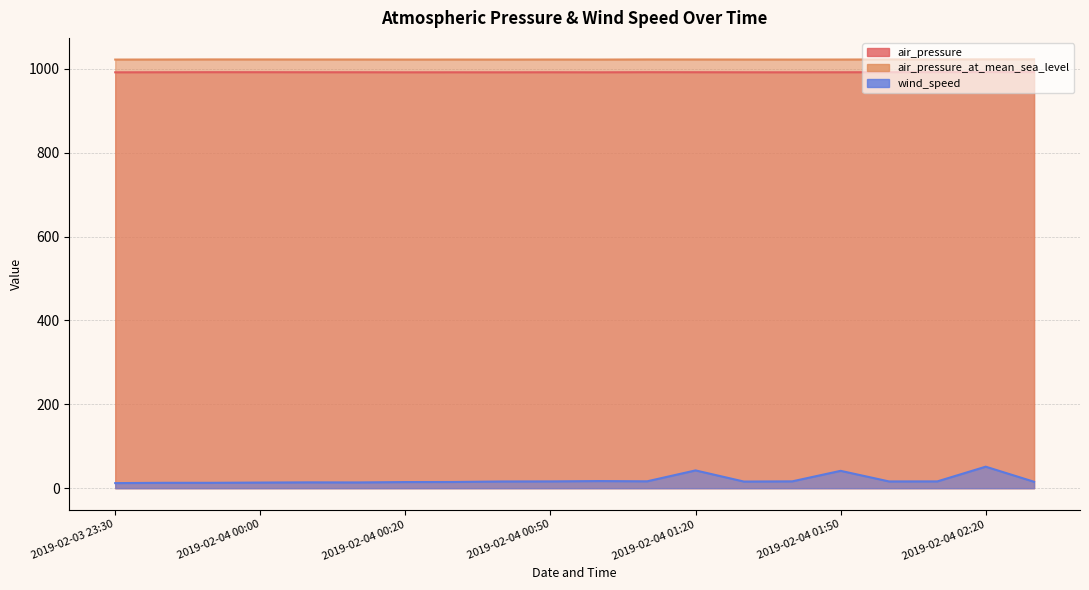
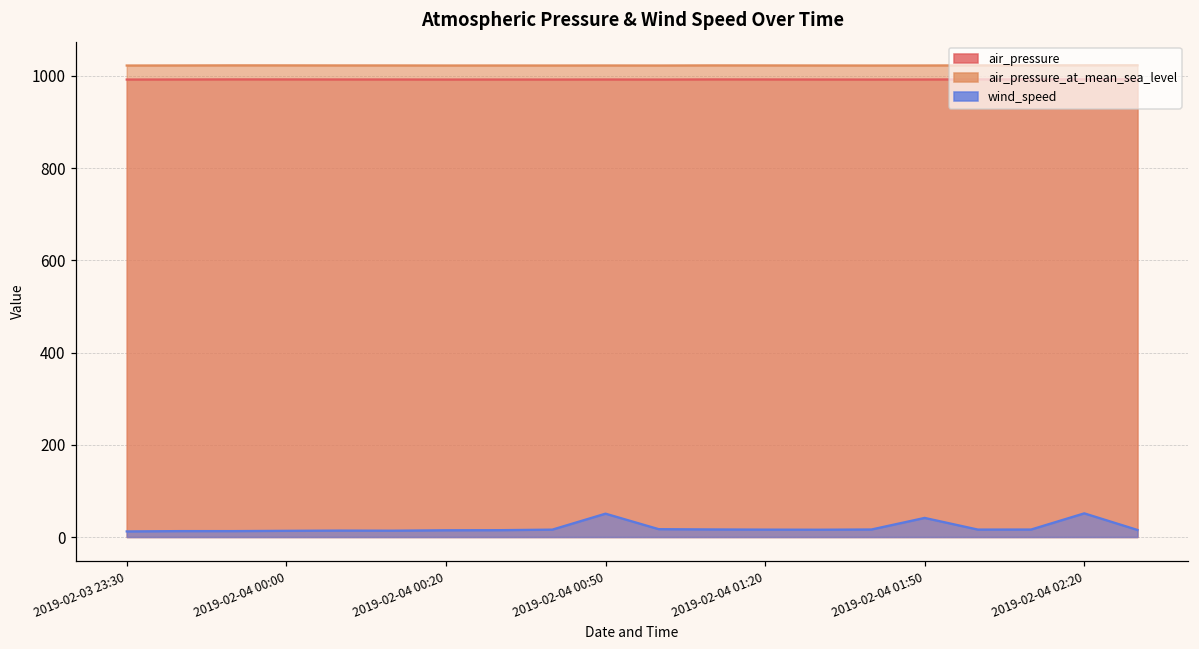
  {
    "wind_speed": {
      "2019-02-03 23:30": 10,
      "2019-02-04 00:20": 10,
-     "2019-02-04 00:50": 20,
-     "2019-02-04 01:20": 40,
+     "2019-02-04 00:50": 50,
+     "2019-02-04 01:20": 20,
      "2019-02-04 01:50": 40,
      "2019-02-04 02:20": 50
    }
  }
